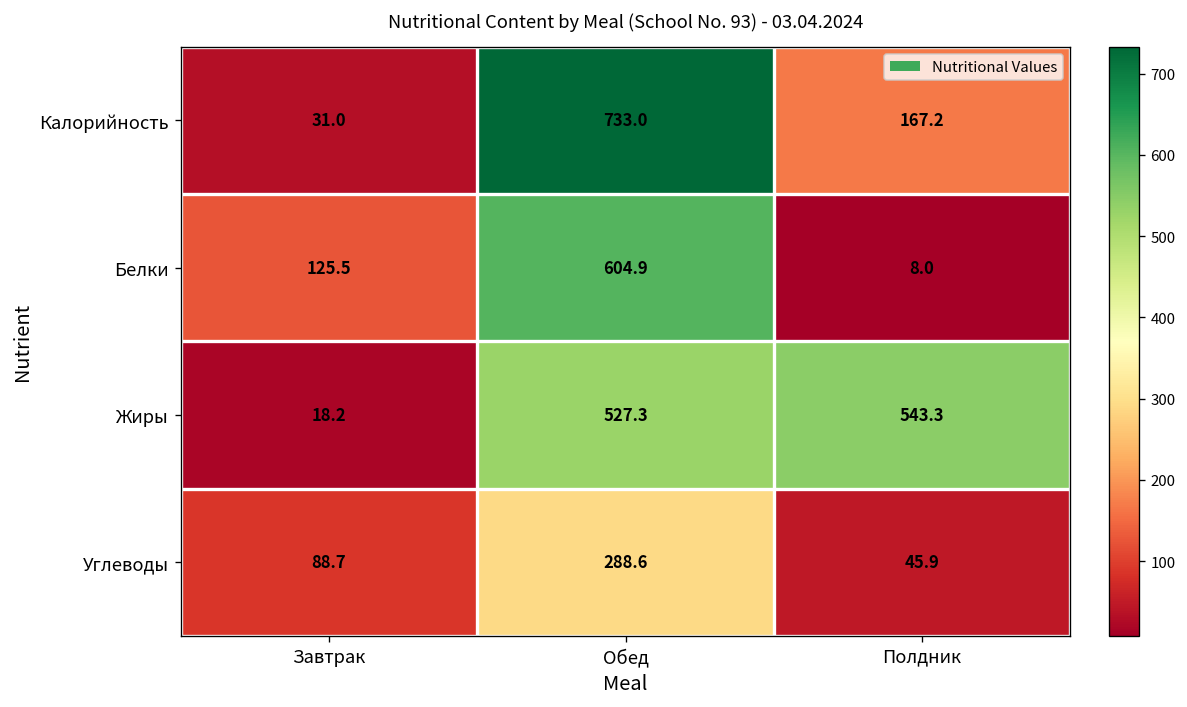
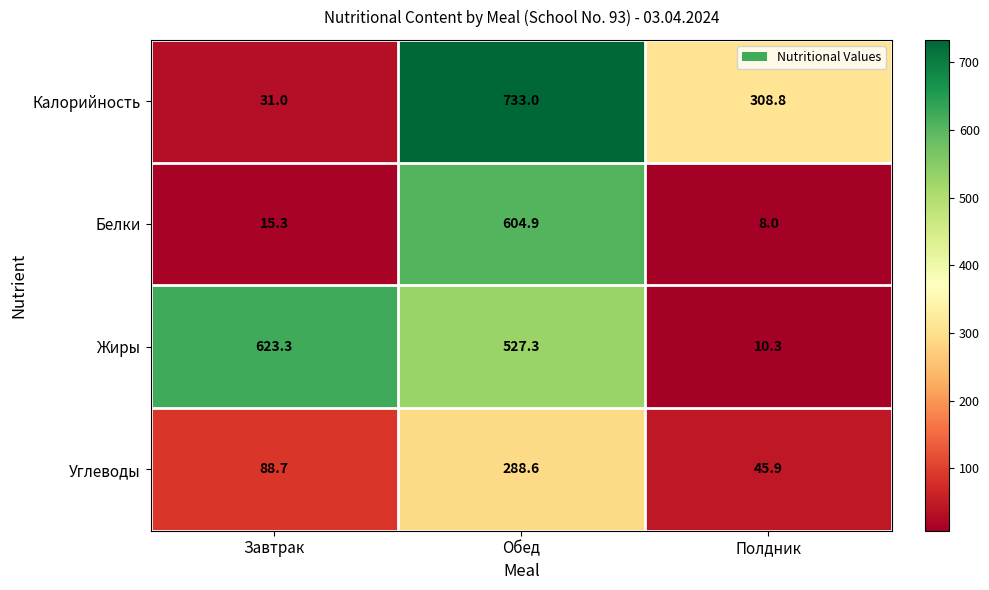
  {
    "Калорийность": {
      "Завтрак": 31.0,
      "Обед": 733.0,
-     "Полдник": 167.2
+     "Полдник": 308.8
    },
    "Белки": {
-     "Завтрак": 125.5,
+     "Завтрак": 15.3,
      "Обед": 604.9,
      "Полдник": 8.0
    },
    "Жиры": {
-     "Завтрак": 18.2,
+     "Завтрак": 623.3,
      "Обед": 527.3,
-     "Полдник": 543.3
+     "Полдник": 10.3
    },
    "Углеводы": {
      "Завтрак": 88.7,
      "Обед": 288.6,
      "Полдник": 45.9
    }
  }
